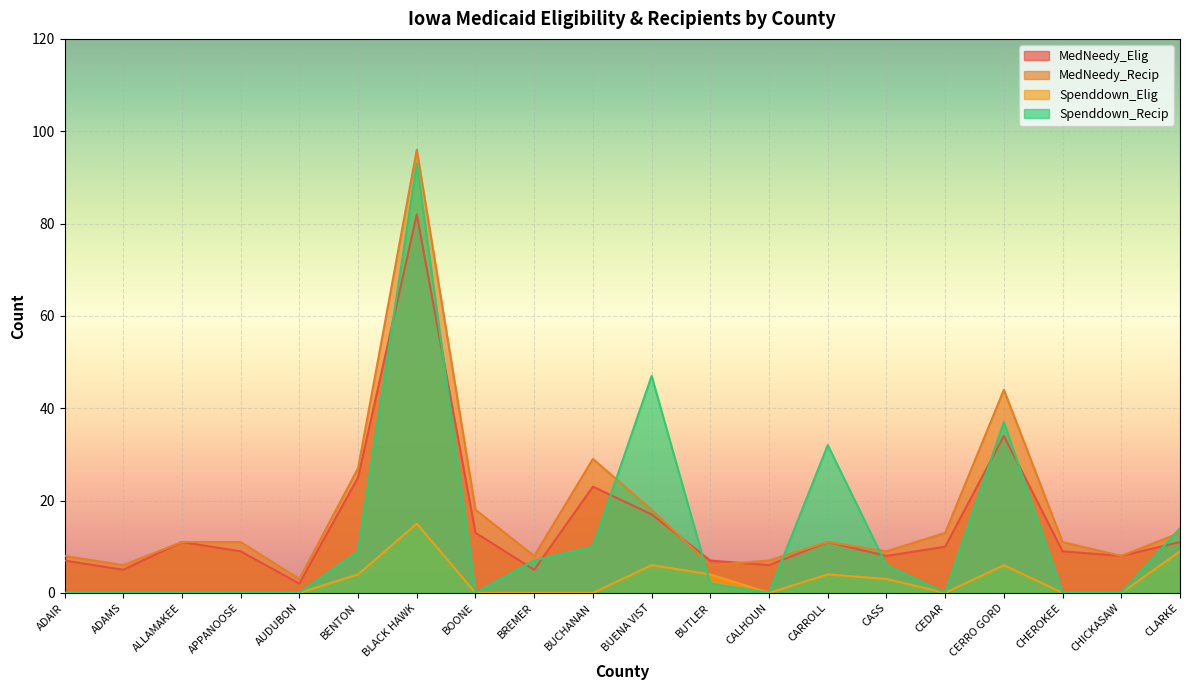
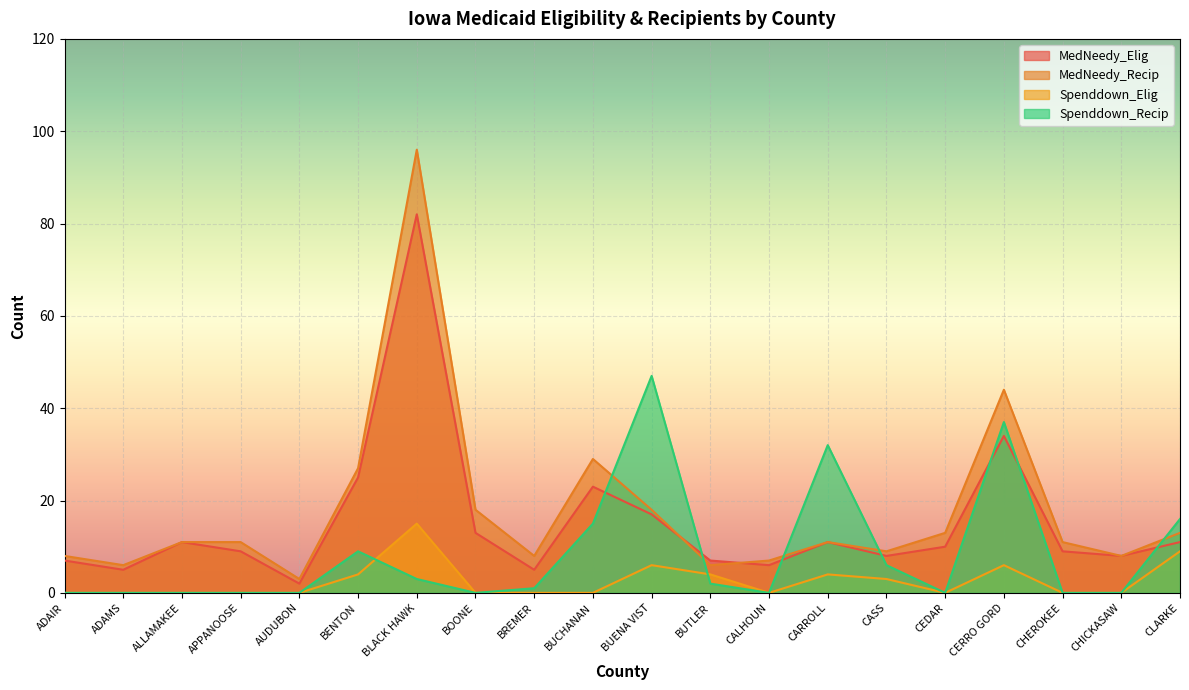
  {
    "Spenddown_Recip": {
      "BENTON": 9,
-     "BLACK HAWK": 93,
-     "BREMER": 7,
-     "BUCHANAN": 10,
+     "BLACK HAWK": 3,
+     "BREMER": 1,
+     "BUCHANAN": 15,
      "BUENA VIST": 47,
      "BUTLER": 2,
      "CARROLL": 32,
      "CASS": 6,
      "CERRO GORD": 37,
-     "CLARKE": 14
+     "CLARKE": 16
    }
  }
